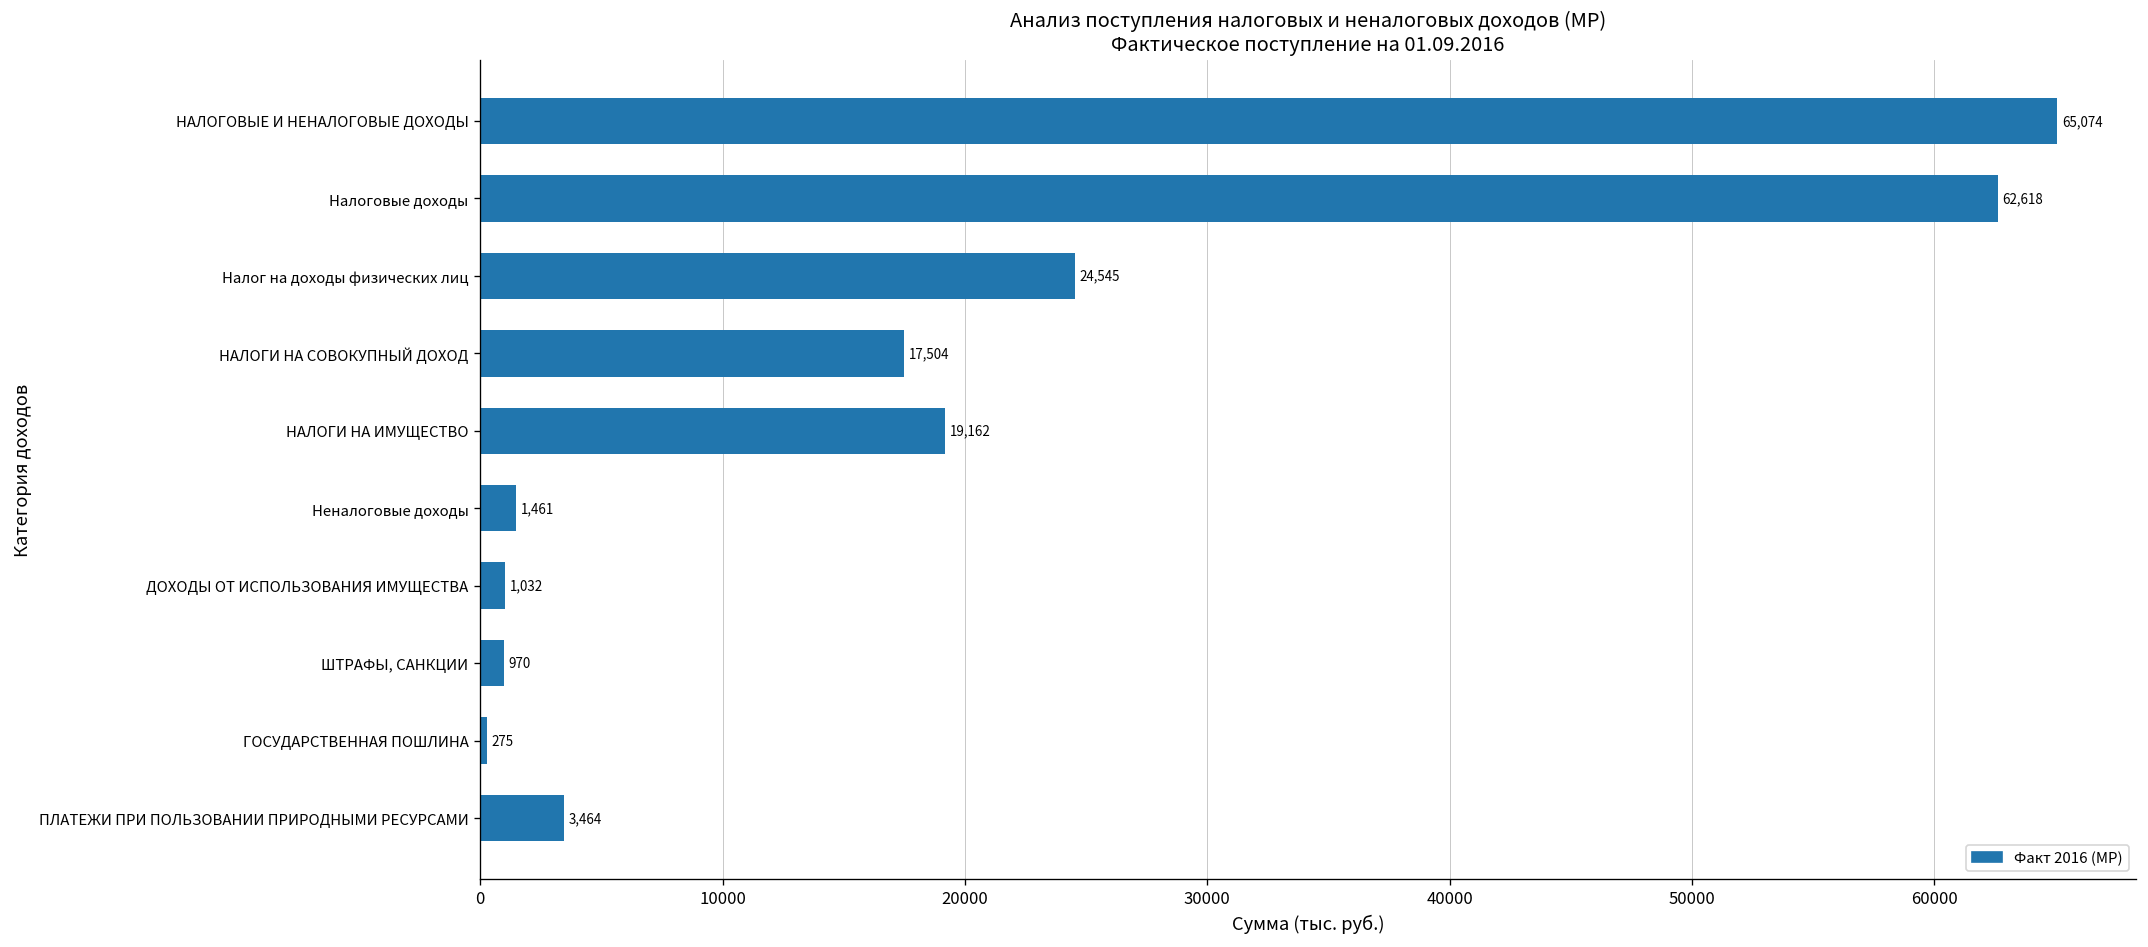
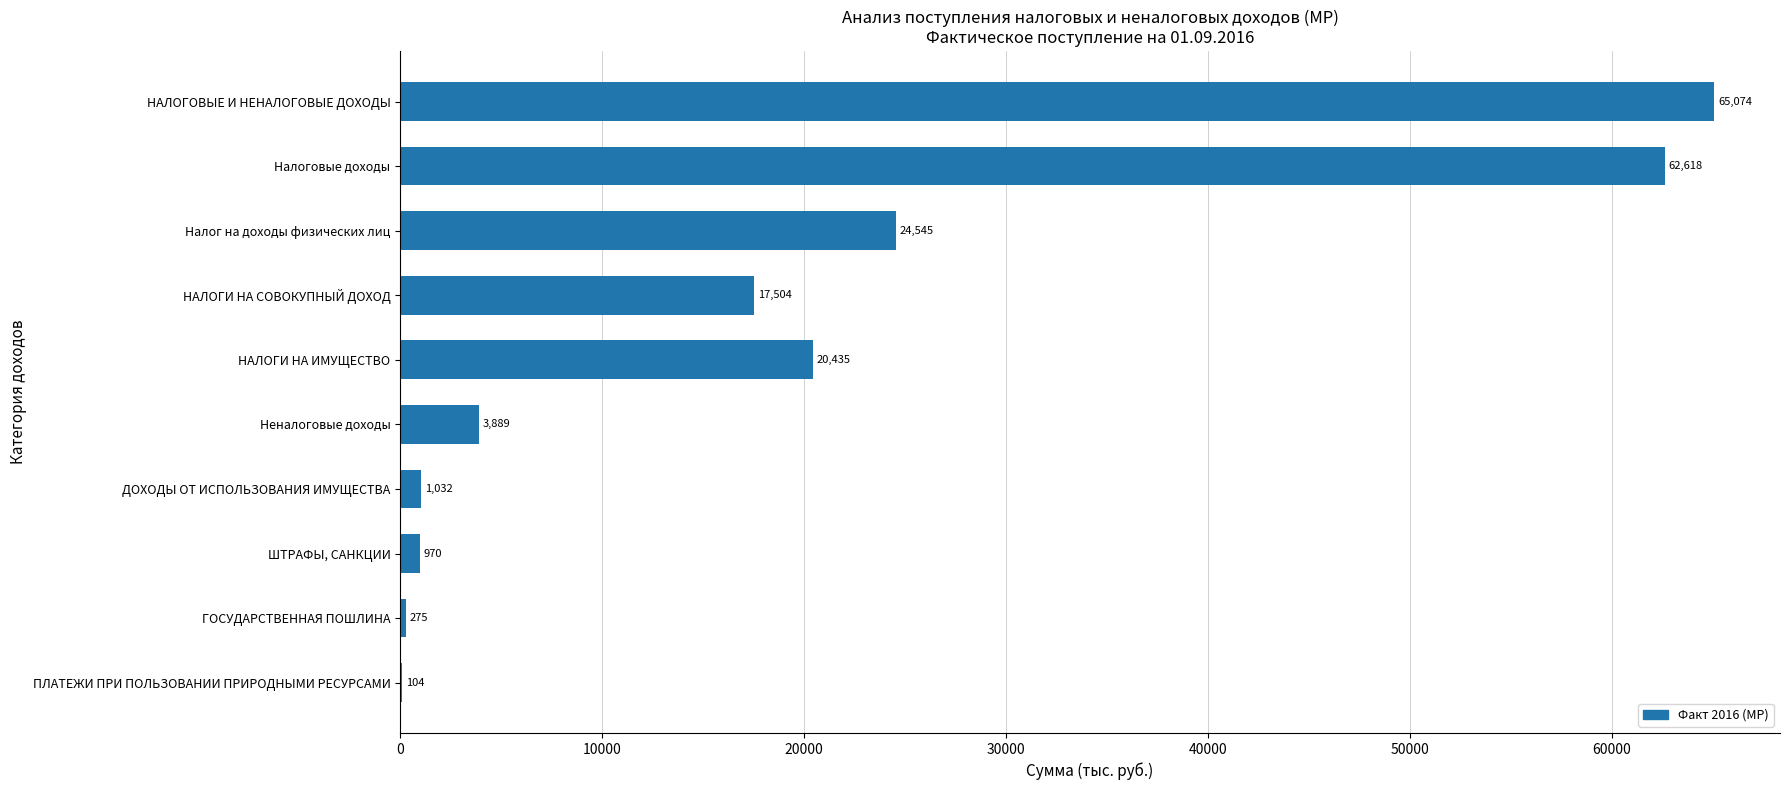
  {
    "НАЛОГОВЫЕ И НЕНАЛОГОВЫЕ ДОХОДЫ": "65,074",
    "Налоговые доходы": "62,618",
    "Налог на доходы физических лиц": "24,545",
    "НАЛОГИ НА СОВОКУПНЫЙ ДОХОД": "17,504",
-   "НАЛОГИ НА ИМУЩЕСТВО": "19,162",
-   "Неналоговые доходы": "1,461",
+   "НАЛОГИ НА ИМУЩЕСТВО": "20,435",
+   "Неналоговые доходы": "3,889",
    "ДОХОДЫ ОТ ИСПОЛЬЗОВАНИЯ ИМУЩЕСТВА": "1,032",
    "ШТРАФЫ, САНКЦИИ": "970",
    "ГОСУДАРСТВЕННАЯ ПОШЛИНА": "275",
-   "ПЛАТЕЖИ ПРИ ПОЛЬЗОВАНИИ ПРИРОДНЫМИ РЕСУРСАМИ": "3,464"
+   "ПЛАТЕЖИ ПРИ ПОЛЬЗОВАНИИ ПРИРОДНЫМИ РЕСУРСАМИ": "104"
  }
